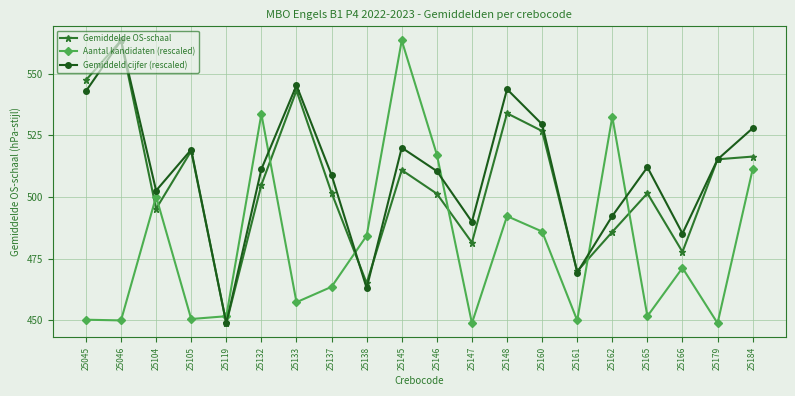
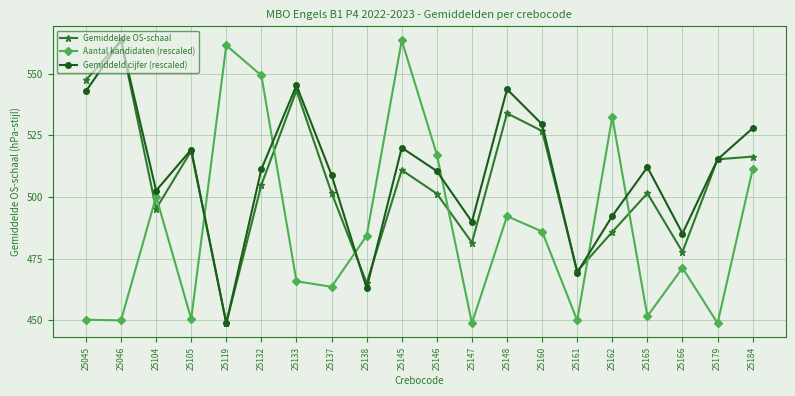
  {
    "Aantal kandidaten (rescaled)": {
      "25045": 450,
      "25046": 450,
      "25104": 500,
      "25105": 451,
-     "25119": 452,
-     "25132": 534,
-     "25133": 457,
+     "25119": 562,
+     "25132": 549,
+     "25133": 466,
      "25137": 464,
      "25138": 484,
      "25145": 564,
      "25146": 517,
      "25147": 449,
      "25148": 492,
      "25160": 486,
      "25161": 450,
      "25162": 533,
      "25165": 452,
      "25166": 471,
      "25179": 449,
      "25184": 511
    }
  }
